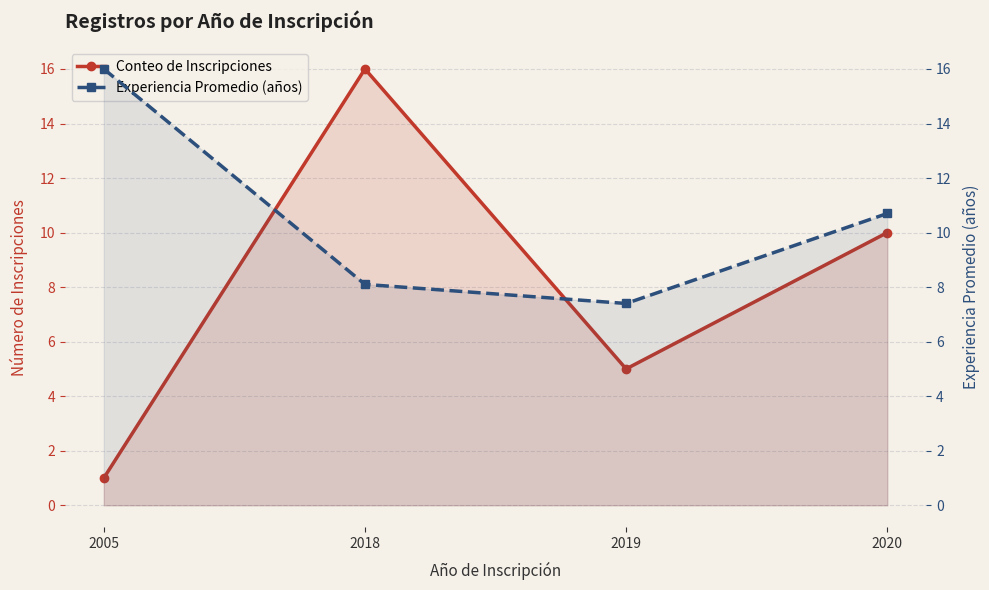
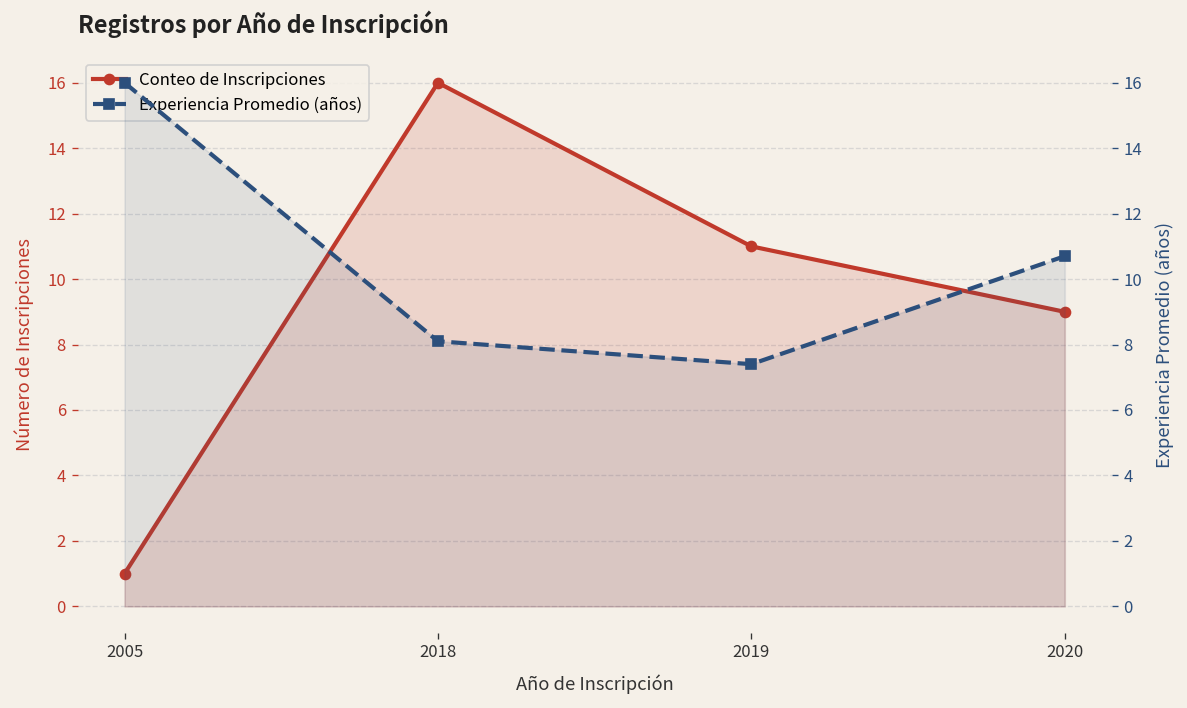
  {
    "Conteo de Inscripciones": {
      "2005": 1,
      "2018": 16,
-     "2019": 5,
-     "2020": 10
+     "2019": 11,
+     "2020": 9
    },
    "Experiencia Promedio (años)": {
      "2018": 8.1,
      "2019": 7.4,
      "2020": 10.7
    }
  }
